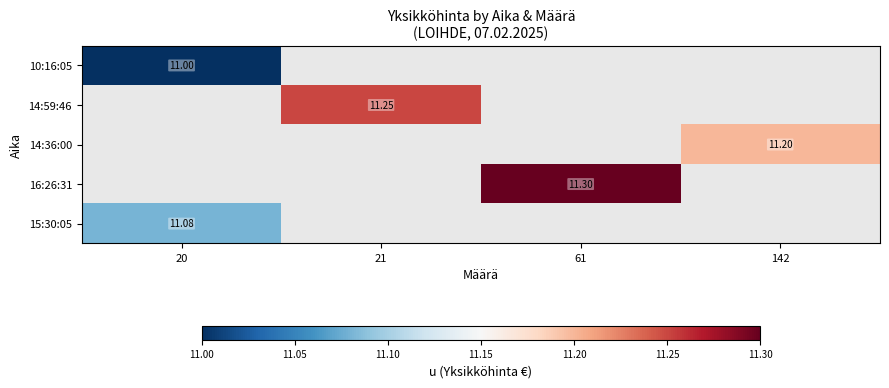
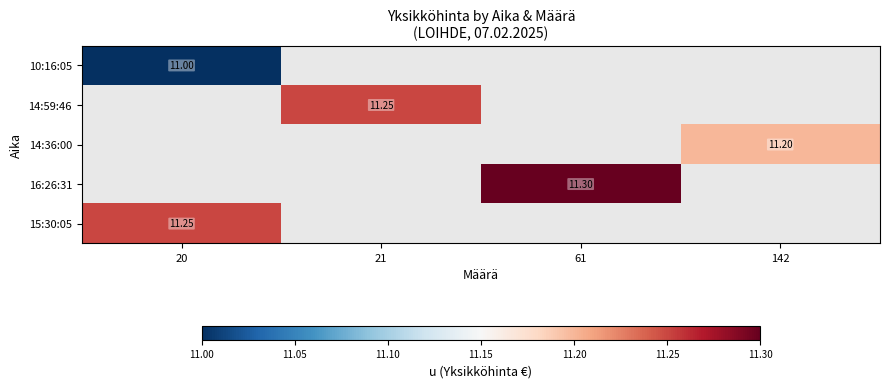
  {
    "15:30:05": {
-     "20": 11.08
+     "20": 11.25
    }
  }
